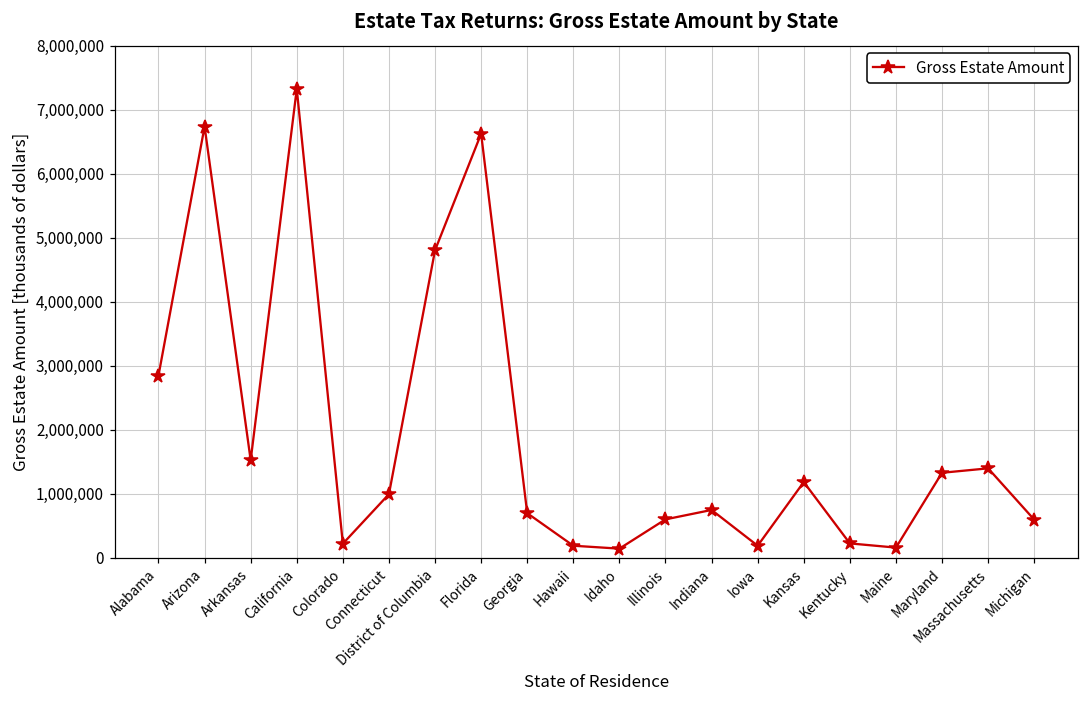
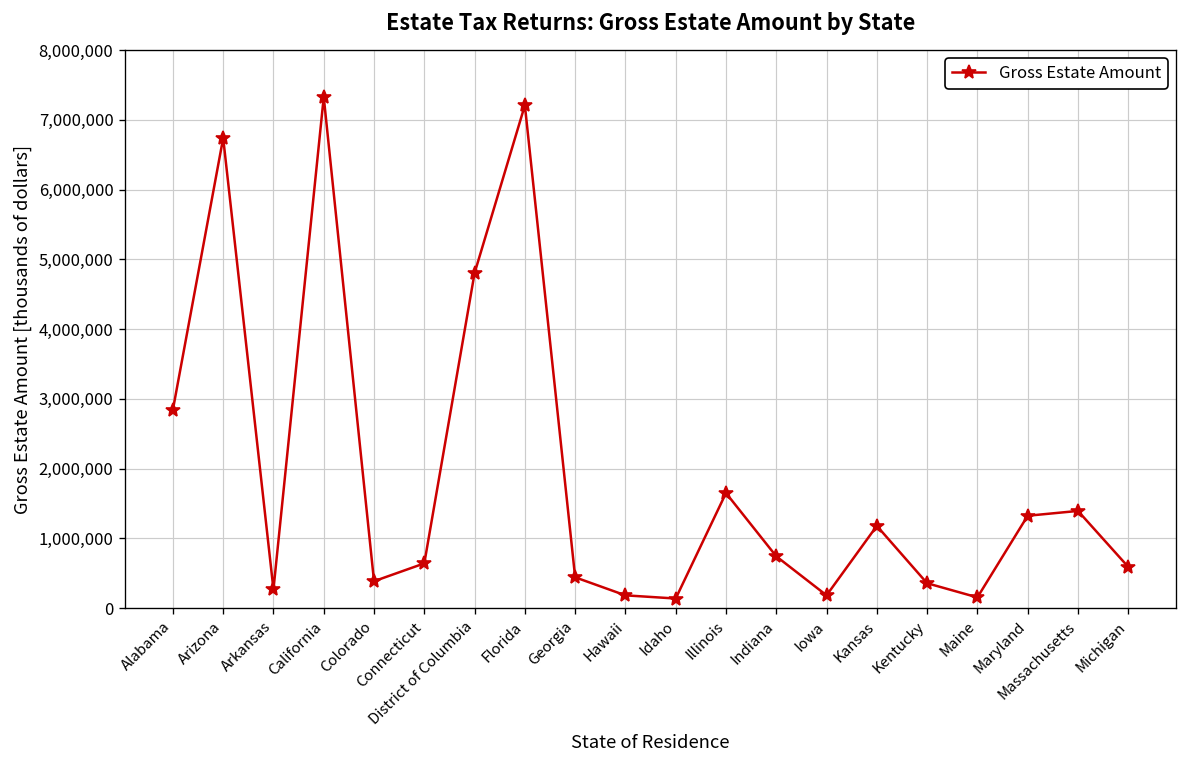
  {
    "Alabama": "2,800,000",
    "Arizona": "6,700,000",
-   "Arkansas": "1,500,000",
+   "Arkansas": "300,000",
    "California": "7,300,000",
-   "Colorado": "200,000",
-   "Connecticut": "1,000,000",
+   "Colorado": "400,000",
+   "Connecticut": "600,000",
    "District of Columbia": "4,800,000",
-   "Florida": "6,600,000",
-   "Georgia": "700,000",
+   "Florida": "7,200,000",
+   "Georgia": "400,000",
    "Hawaii": "200,000",
    "Idaho": "100,000",
-   "Illinois": "600,000",
+   "Illinois": "1,700,000",
    "Indiana": "700,000",
    "Iowa": "200,000",
    "Kansas": "1,200,000",
-   "Kentucky": "200,000",
+   "Kentucky": "400,000",
    "Maine": "200,000",
    "Maryland": "1,300,000",
    "Massachusetts": "1,400,000",
    "Michigan": "600,000"
  }
